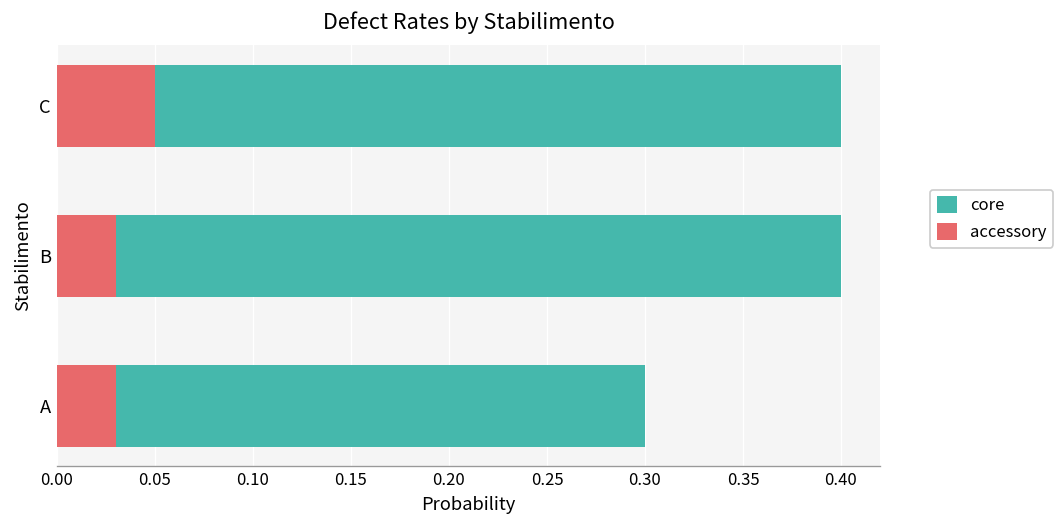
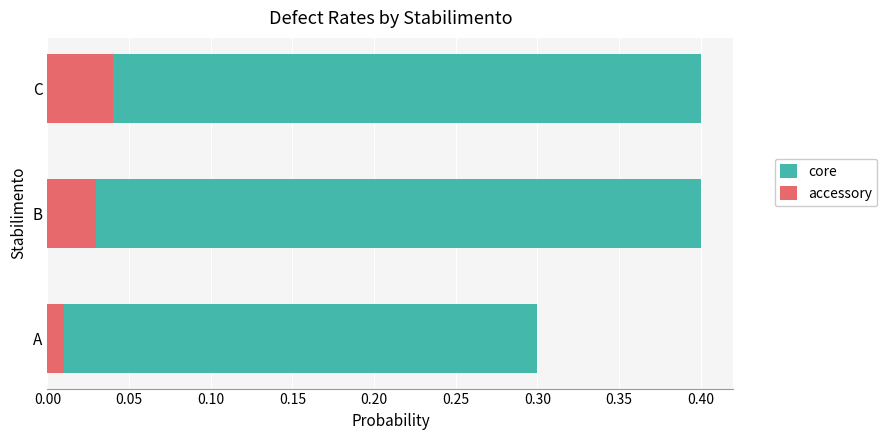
  {
    "core": {
      "C": 0.40,
      "B": 0.40,
      "A": 0.30
    },
    "accessory": {
-     "C": 0.05,
-     "A": 0.03
+     "C": 0.04,
+     "A": 0.01
    }
  }
